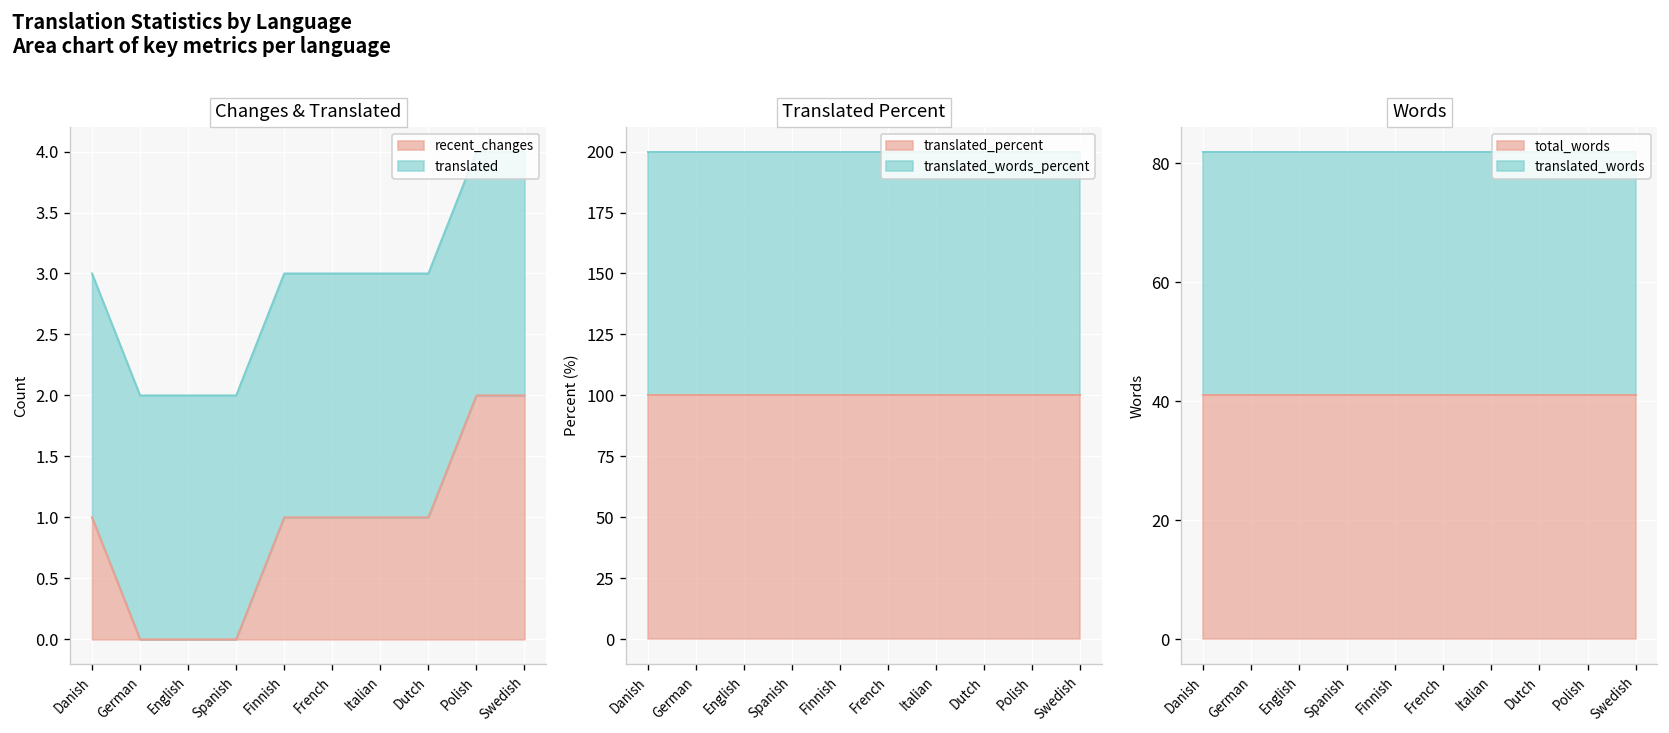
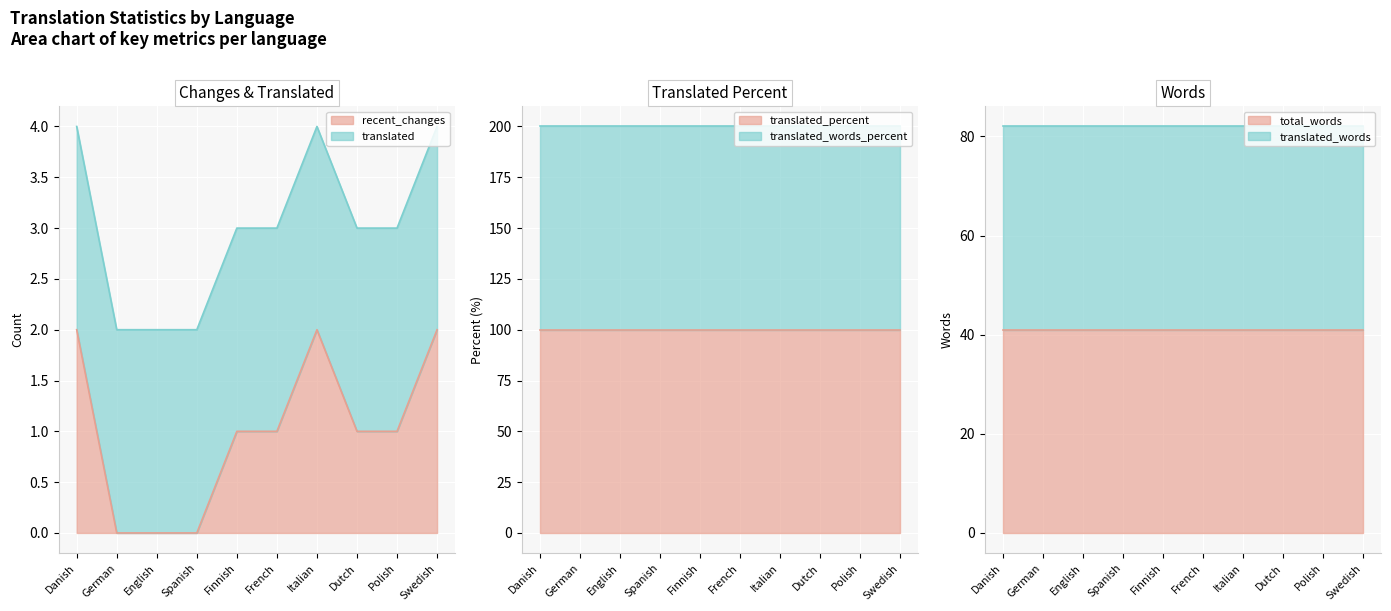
  {
    "Changes & Translated": {
      "recent_changes": {
-       "Danish": 1,
+       "Danish": 2,
        "German": 0,
        "English": 0,
        "Spanish": 0,
        "Finnish": 1,
        "French": 1,
-       "Italian": 1,
+       "Italian": 2,
        "Dutch": 1,
-       "Polish": 2,
+       "Polish": 1,
        "Swedish": 2
      },
      "translated": {
        "Danish": 2,
        "German": 2,
        "English": 2,
        "Spanish": 2,
        "Finnish": 2,
        "French": 2,
        "Italian": 2,
        "Dutch": 2
      }
    },
    "Translated Percent": {
      "translated_percent": {
        "Danish": 100,
        "German": 100,
        "English": 100,
        "Spanish": 100,
        "Finnish": 100,
        "French": 100,
        "Italian": 100,
        "Dutch": 100,
        "Polish": 100,
        "Swedish": 100
      }
    },
    "Words": {
      "total_words": {
        "Danish": 41,
        "German": 41,
        "English": 41,
        "Spanish": 41,
        "Finnish": 41,
        "French": 41,
        "Italian": 41,
        "Dutch": 41,
        "Polish": 41,
        "Swedish": 41
      }
    }
  }
